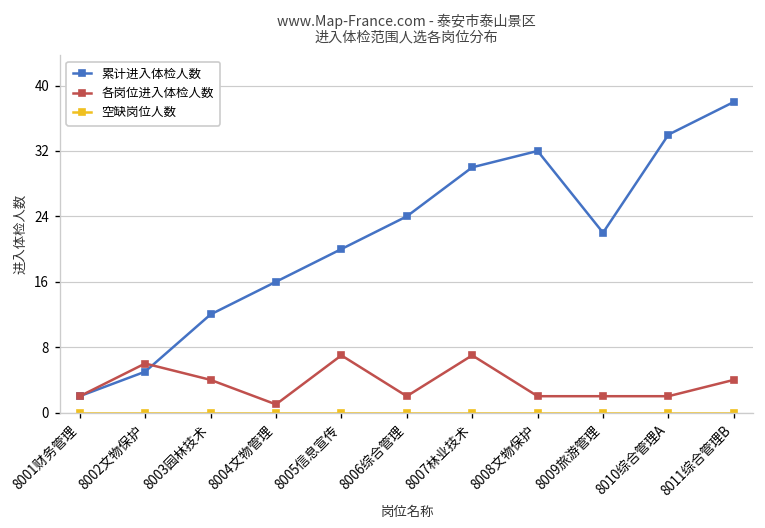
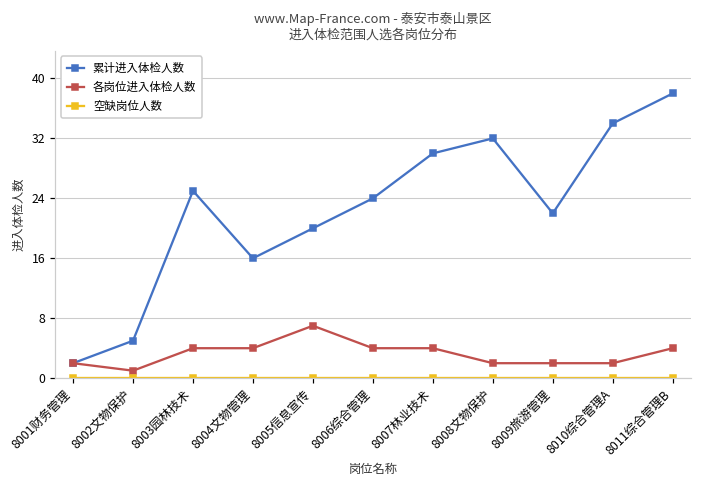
  {
    "累计进入体检人数": {
      "8002文物保护": 5,
-     "8003园林技术": 12,
+     "8003园林技术": 25,
      "8004文物管理": 16,
      "8005信息宣传": 20,
      "8006综合管理": 24,
      "8007林业技术": 30,
      "8008文物保护": 32,
      "8009旅游管理": 22,
      "8010综合管理A": 34,
      "8011综合管理B": 38
    },
    "各岗位进入体检人数": {
-     "8002文物保护": 6,
+     "8002文物保护": 1,
      "8003园林技术": 4,
-     "8004文物管理": 1,
+     "8004文物管理": 4,
      "8005信息宣传": 7,
-     "8006综合管理": 2,
-     "8007林业技术": 7,
+     "8006综合管理": 4,
+     "8007林业技术": 4,
      "8008文物保护": 2,
      "8009旅游管理": 2,
      "8010综合管理A": 2,
      "8011综合管理B": 4
    },
    "空缺岗位人数": {
      "8001财务管理": 0,
      "8002文物保护": 0,
      "8003园林技术": 0,
      "8004文物管理": 0,
      "8005信息宣传": 0,
      "8006综合管理": 0,
      "8007林业技术": 0,
      "8008文物保护": 0,
      "8009旅游管理": 0,
      "8010综合管理A": 0,
      "8011综合管理B": 0
    }
  }
